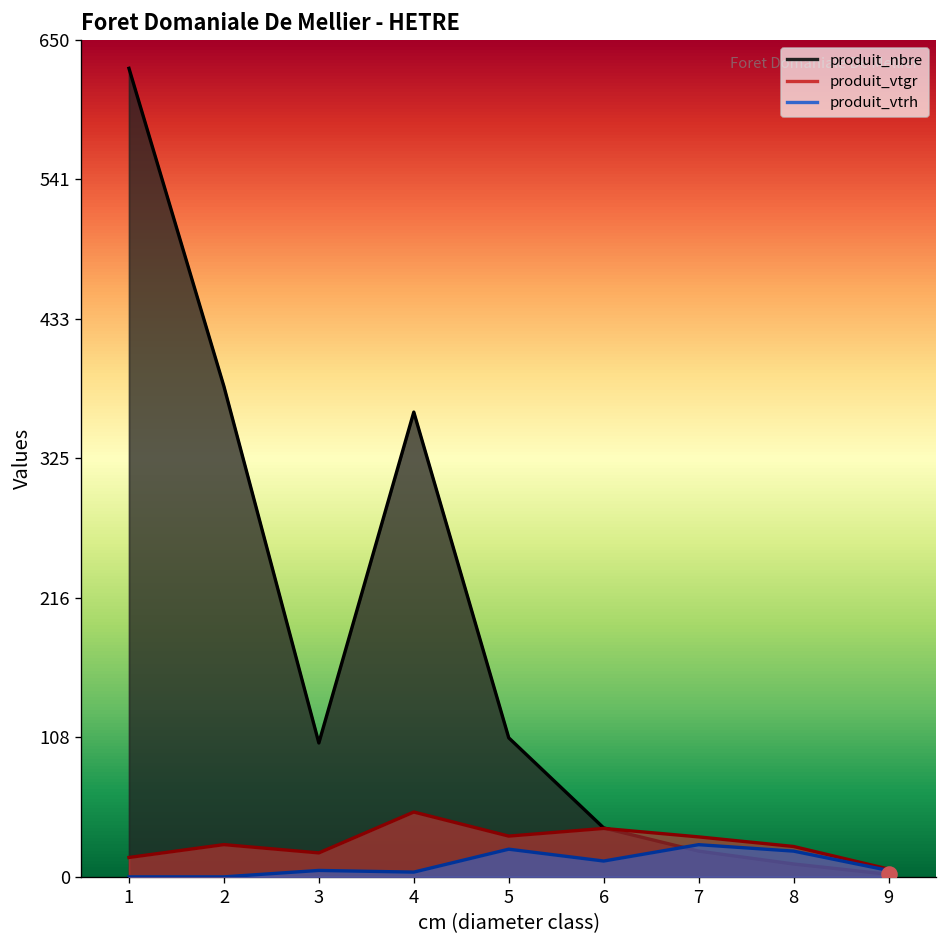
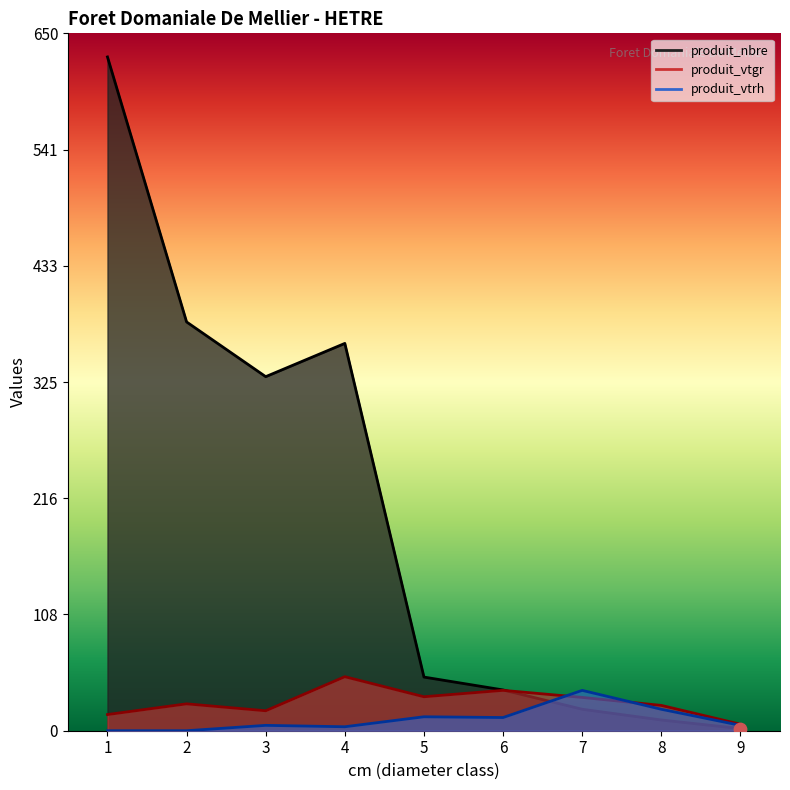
  {
    "produit_nbre": {
      "1": 628,
      "2": 381,
-     "3": 104,
+     "3": 330,
      "4": 361,
-     "5": 108,
+     "5": 50,
      "7": 20,
      "8": 10
    },
    "produit_vtrh": {
      "1": 0,
      "2": 0,
      "3": 5,
      "4": 4,
-     "5": 22,
+     "5": 13,
      "6": 12,
-     "7": 25,
+     "7": 38,
      "8": 20
    }
  }
